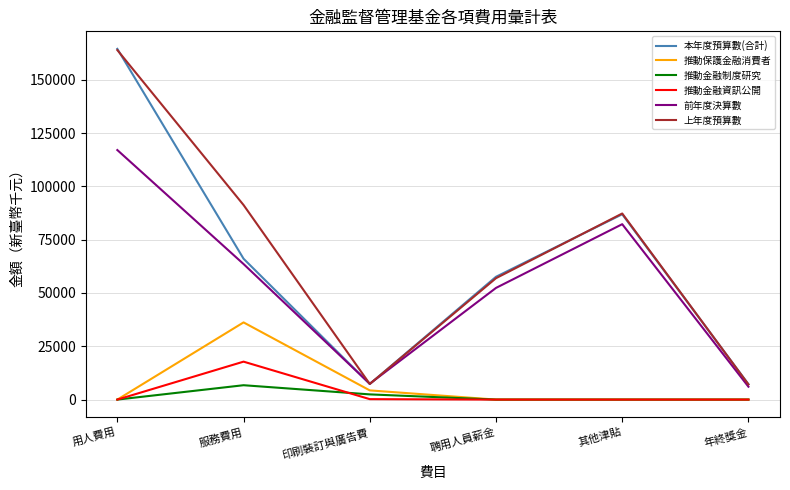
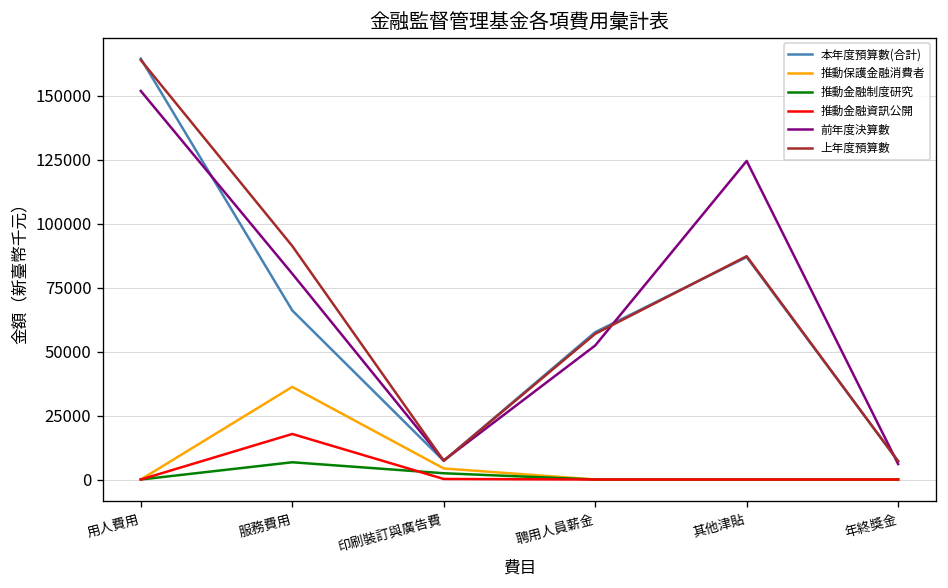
  {
    "本年度預算數(合計)": {
      "服務費用": 66000
    },
    "推動保護金融消費者": {
      "服務費用": 36000,
      "印刷裝訂與廣告費": 4000
    },
    "推動金融制度研究": {
      "服務費用": 7000,
      "印刷裝訂與廣告費": 2000
    },
    "推動金融資訊公開": {
      "服務費用": 18000,
      "印刷裝訂與廣告費": 0
    },
    "前年度決算數": {
-     "用人費用": 117000,
-     "服務費用": 64000,
+     "用人費用": 152000,
+     "服務費用": 80000,
      "聘用人員薪金": 52000,
-     "其他津貼": 82000
+     "其他津貼": 124000
    },
    "上年度預算數": {
      "服務費用": 91000
    }
  }
